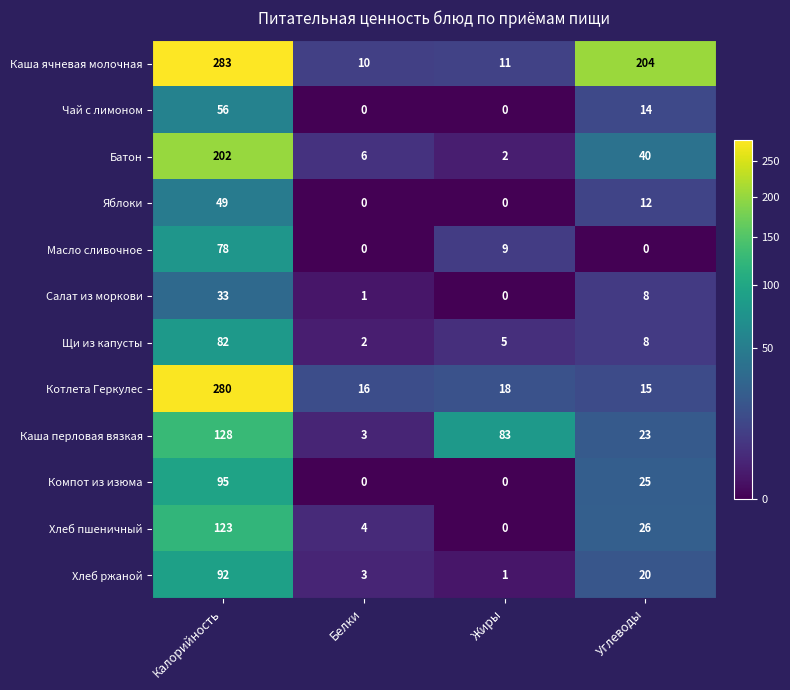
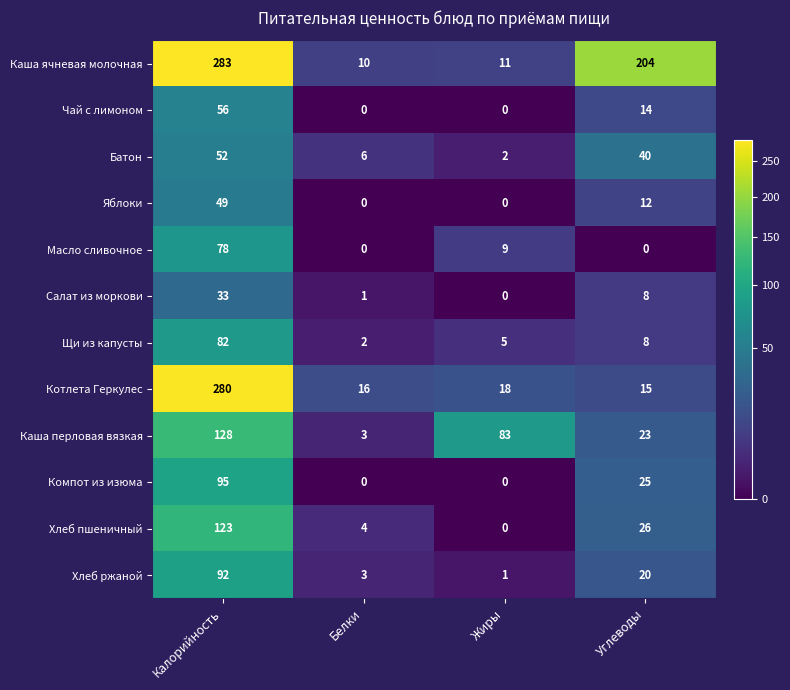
  {
    "Каша ячневая молочная": {
      "Калорийность": 283,
      "Белки": 10,
      "Жиры": 11,
      "Углеводы": 204
    },
    "Чай с лимоном": {
      "Калорийность": 56,
      "Белки": 0,
      "Жиры": 0,
      "Углеводы": 14
    },
    "Батон": {
-     "Калорийность": 202,
+     "Калорийность": 52,
      "Белки": 6,
      "Жиры": 2,
      "Углеводы": 40
    },
    "Яблоки": {
      "Калорийность": 49,
      "Белки": 0,
      "Жиры": 0,
      "Углеводы": 12
    },
    "Масло сливочное": {
      "Калорийность": 78,
      "Белки": 0,
      "Жиры": 9,
      "Углеводы": 0
    },
    "Салат из моркови": {
      "Калорийность": 33,
      "Белки": 1,
      "Жиры": 0,
      "Углеводы": 8
    },
    "Щи из капусты": {
      "Калорийность": 82,
      "Белки": 2,
      "Жиры": 5,
      "Углеводы": 8
    },
    "Котлета Геркулес": {
      "Калорийность": 280,
      "Белки": 16,
      "Жиры": 18,
      "Углеводы": 15
    },
    "Каша перловая вязкая": {
      "Калорийность": 128,
      "Белки": 3,
      "Жиры": 83,
      "Углеводы": 23
    },
    "Компот из изюма": {
      "Калорийность": 95,
      "Белки": 0,
      "Жиры": 0,
      "Углеводы": 25
    },
    "Хлеб пшеничный": {
      "Калорийность": 123,
      "Белки": 4,
      "Жиры": 0,
      "Углеводы": 26
    },
    "Хлеб ржаной": {
      "Калорийность": 92,
      "Белки": 3,
      "Жиры": 1,
      "Углеводы": 20
    }
  }
